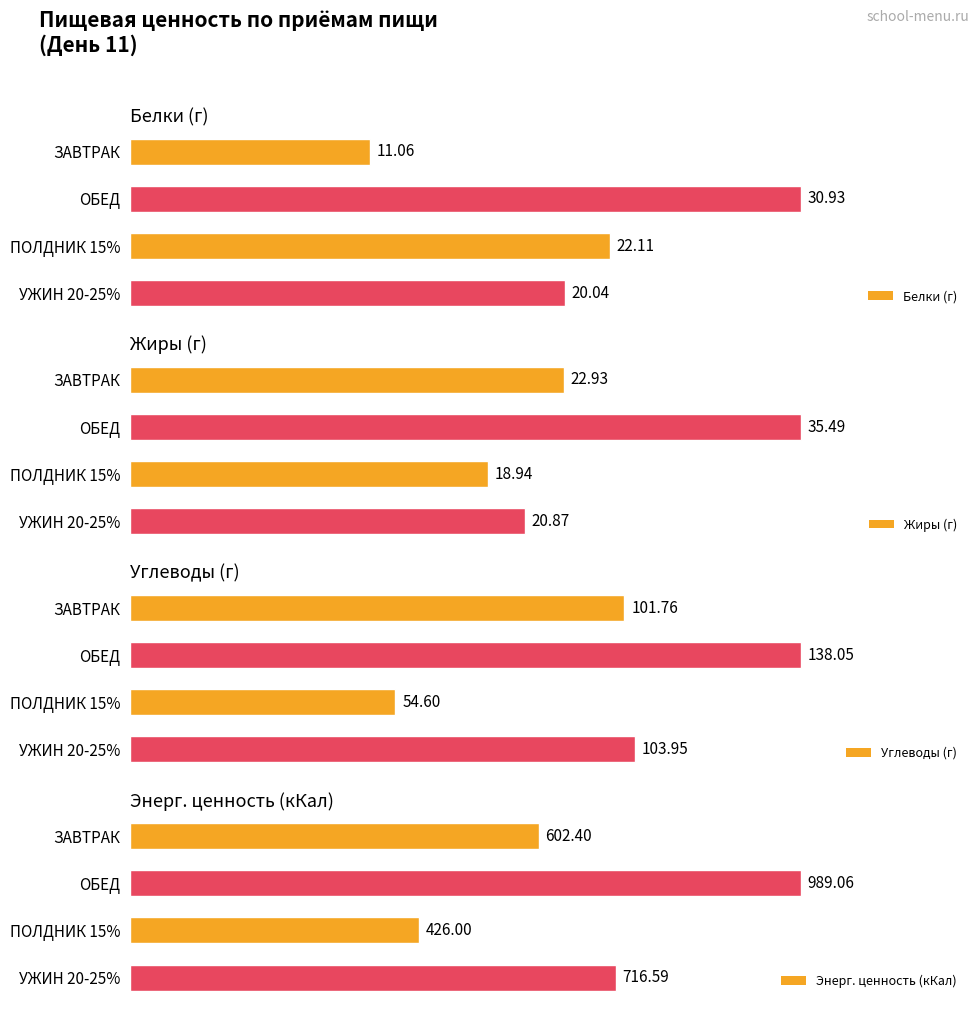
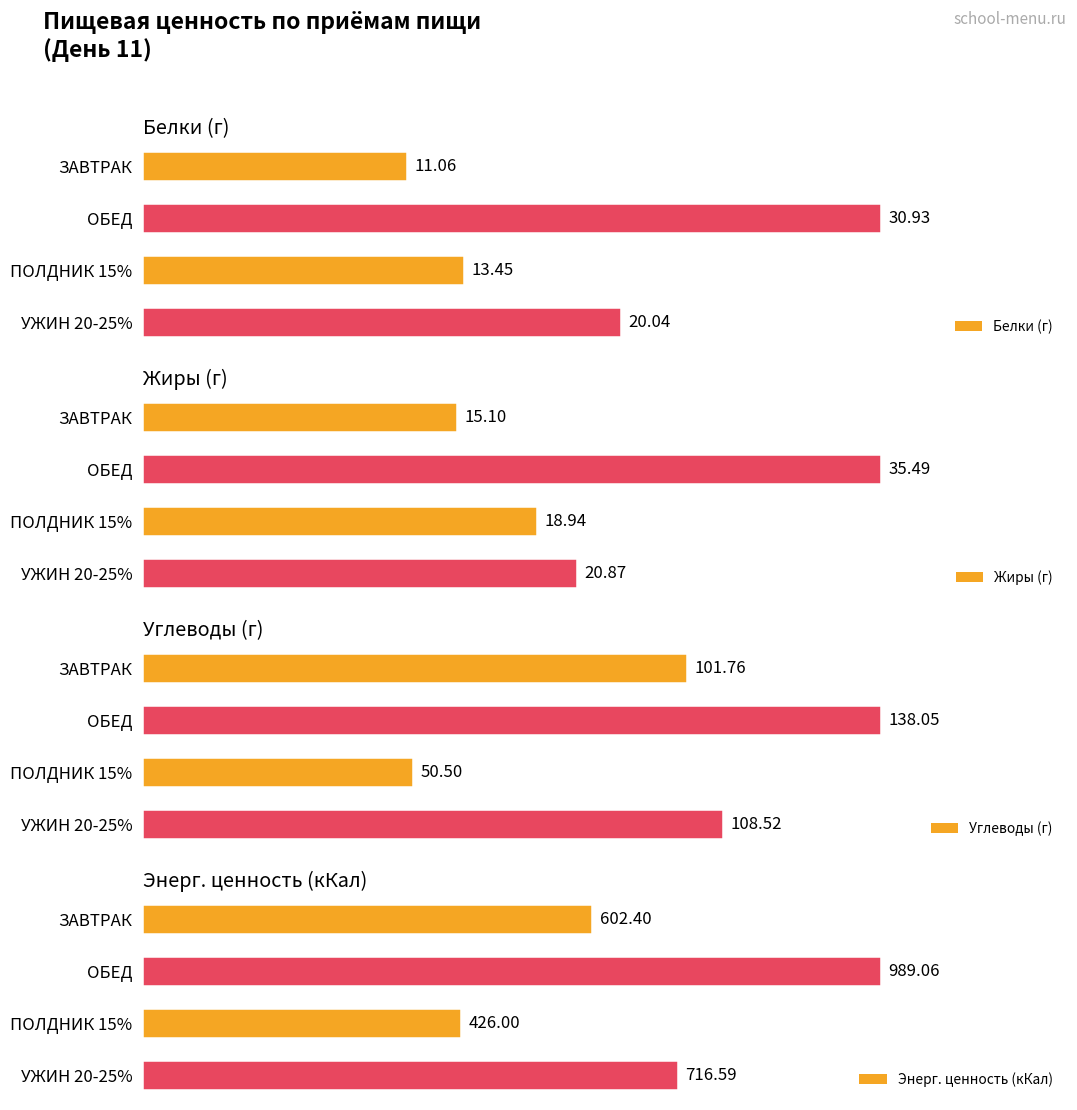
  {
    "Белки (г)": {
      "ЗАВТРАК": 11.06,
      "ОБЕД": 30.93,
-     "ПОЛДНИК 15%": 22.11,
+     "ПОЛДНИК 15%": 13.45,
      "УЖИН 20-25%": 20.04
    },
    "Жиры (г)": {
-     "ЗАВТРАК": 22.93,
+     "ЗАВТРАК": 15.10,
      "ОБЕД": 35.49,
      "ПОЛДНИК 15%": 18.94,
      "УЖИН 20-25%": 20.87
    },
    "Углеводы (г)": {
      "ЗАВТРАК": 101.76,
      "ОБЕД": 138.05,
-     "ПОЛДНИК 15%": 54.60,
-     "УЖИН 20-25%": 103.95
+     "ПОЛДНИК 15%": 50.50,
+     "УЖИН 20-25%": 108.52
    },
    "Энерг. ценность (кКал)": {
      "ЗАВТРАК": 602.40,
      "ОБЕД": 989.06,
      "ПОЛДНИК 15%": 426.00,
      "УЖИН 20-25%": 716.59
    }
  }
